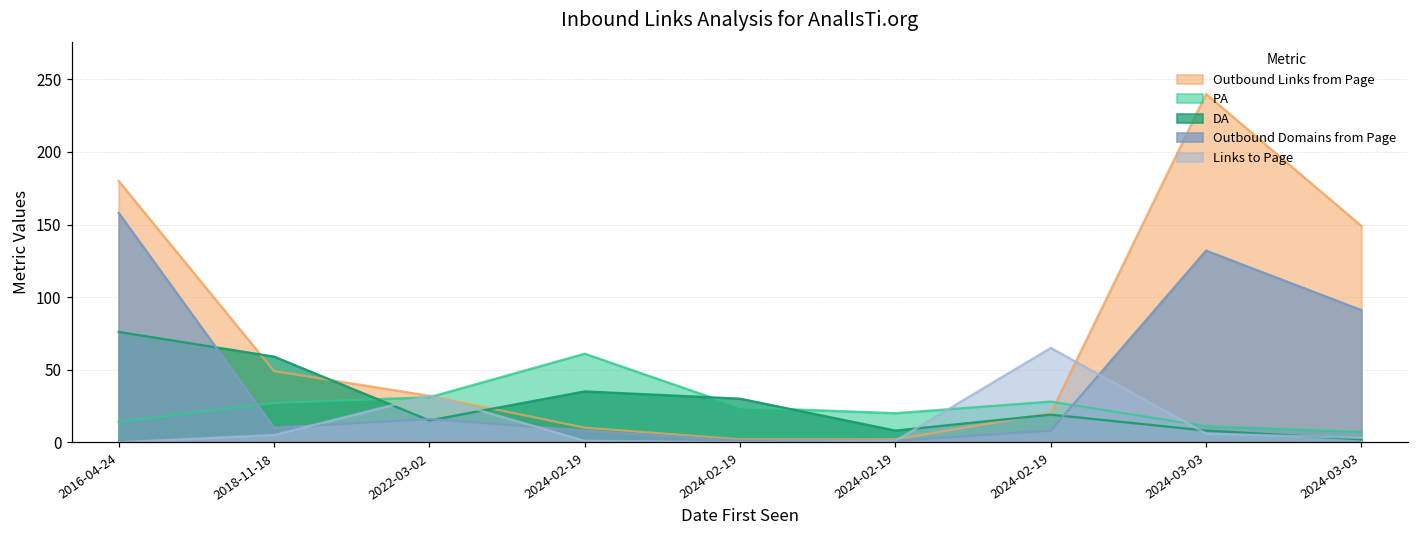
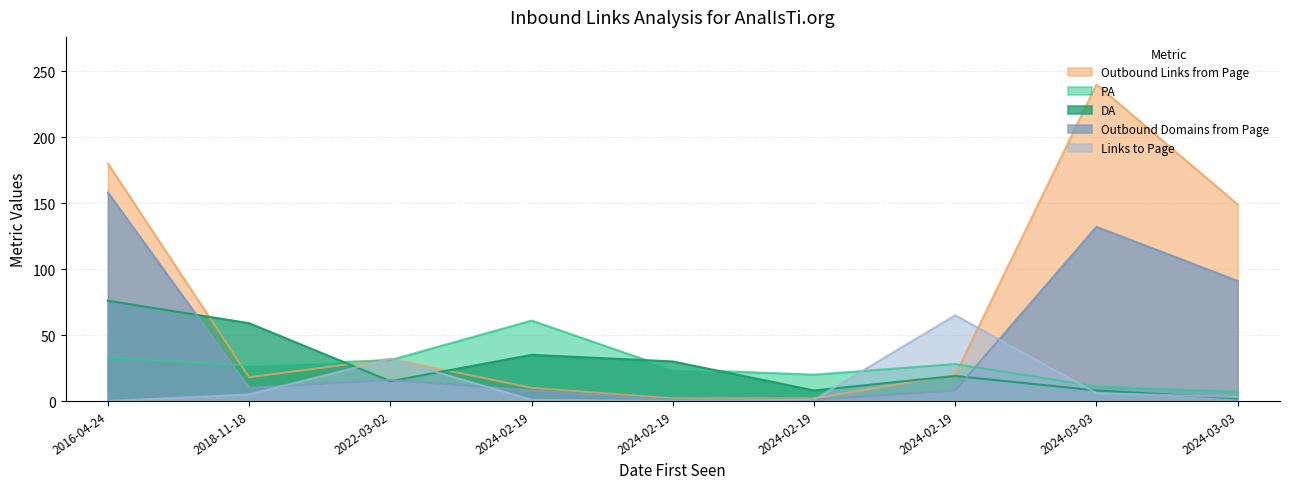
  {
    "Outbound Links from Page": {
      "2016-04-24": 180,
-     "2018-11-18": 49
+     "2018-11-18": 18
    },
    "PA": {
-     "2016-04-24": 14,
+     "2016-04-24": 33,
      "2018-11-18": 27
    },
    "DA": {
      "2016-04-24": 76,
      "2018-11-18": 59
    }
  }
